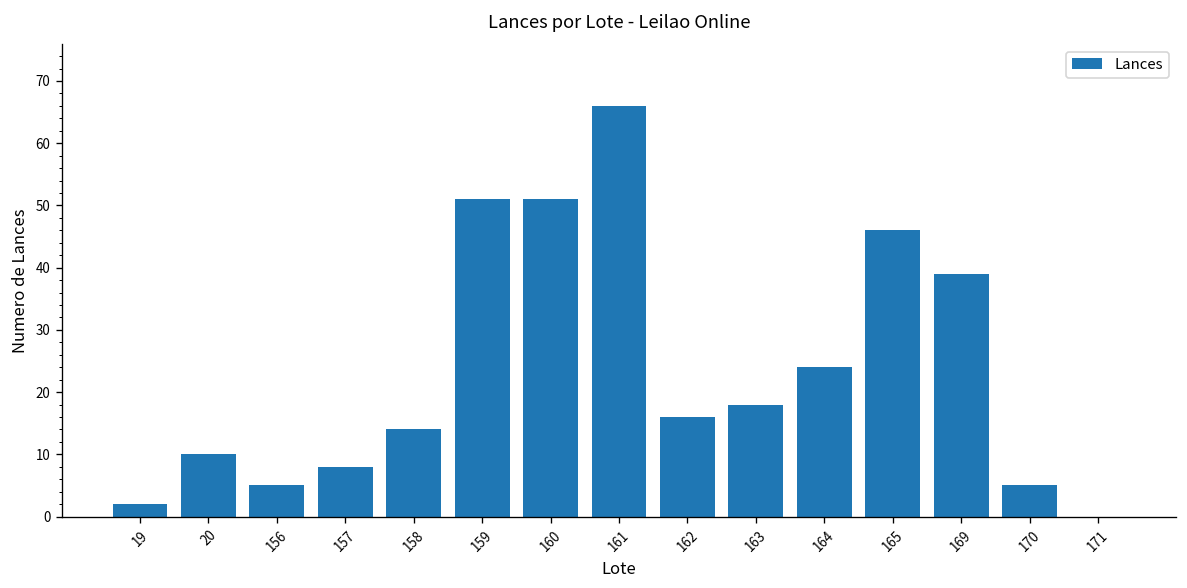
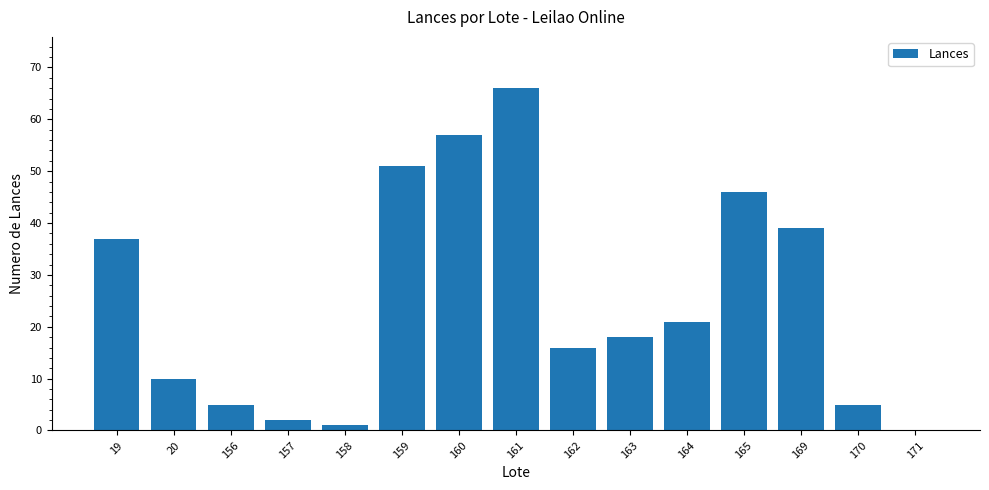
  {
-   "19": 2,
+   "19": 37,
    "20": 10,
    "156": 5,
-   "157": 8,
-   "158": 14,
+   "157": 2,
+   "158": 1,
    "159": 51,
-   "160": 51,
+   "160": 57,
    "161": 66,
    "162": 16,
    "163": 18,
-   "164": 24,
+   "164": 21,
    "165": 46,
    "169": 39,
    "170": 5,
    "171": 0
  }
